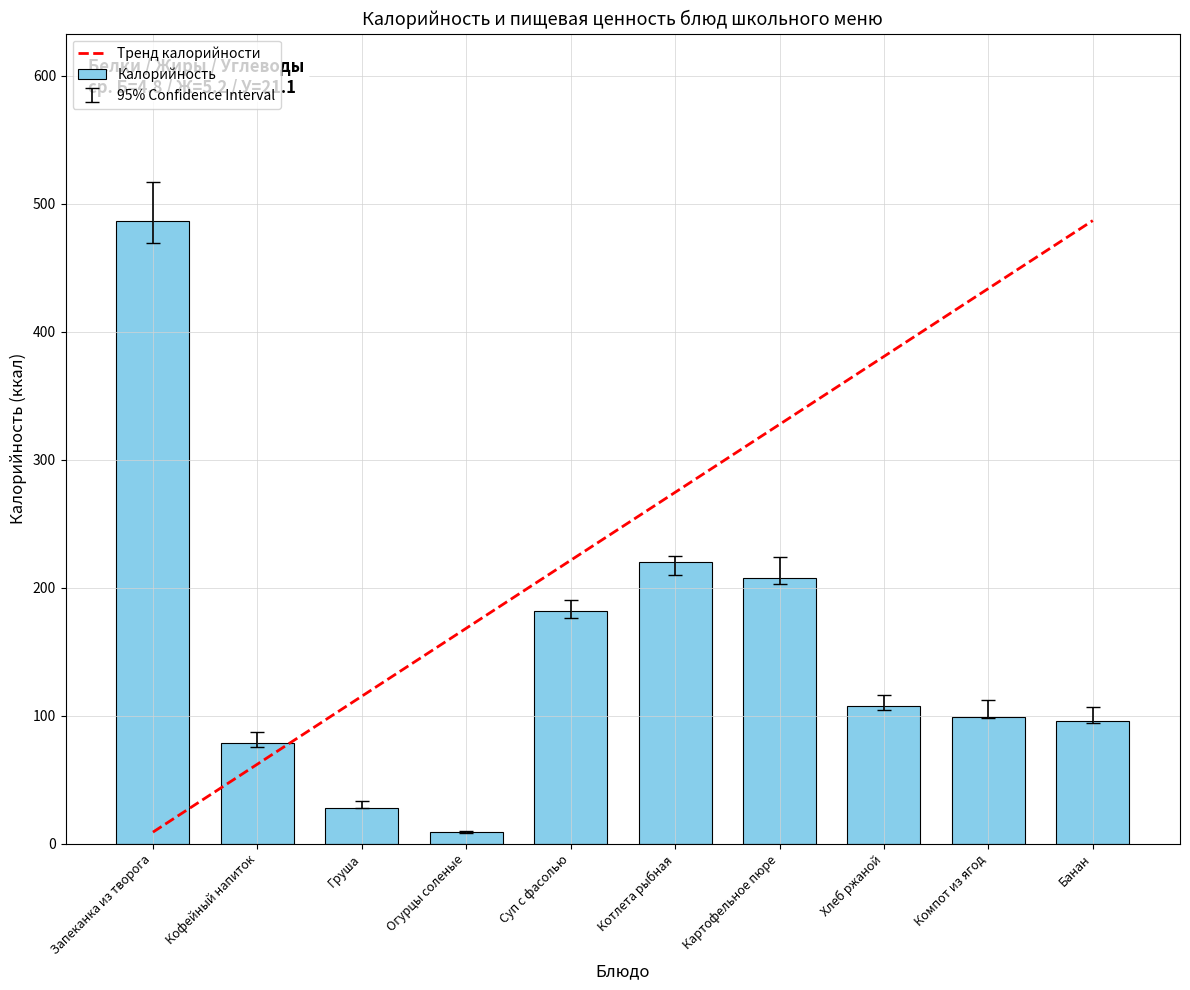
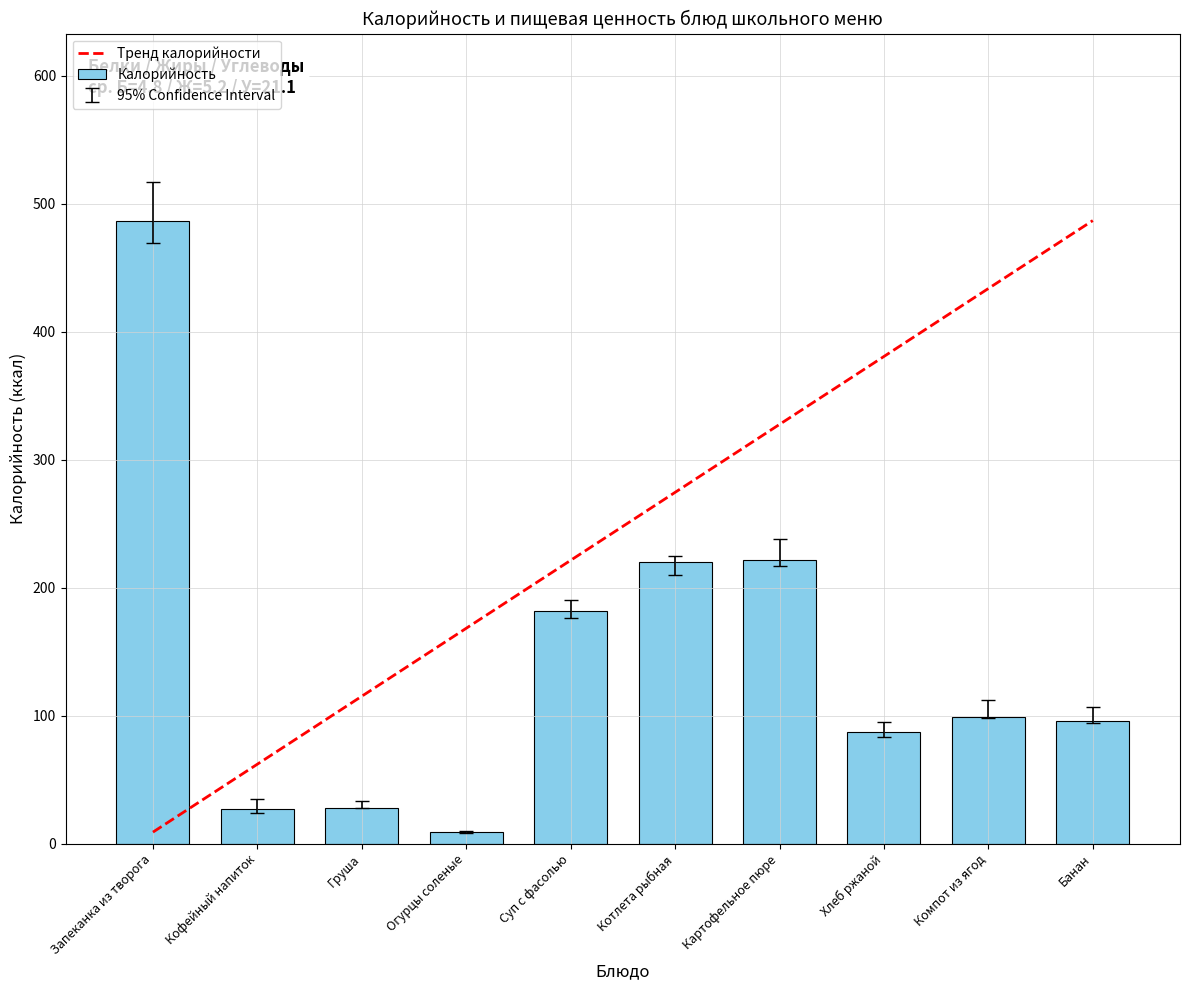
  {
    "Калорийность": {
      "Запеканка из творога": 487,
-     "Кофейный напиток": 79,
+     "Кофейный напиток": 27,
      "Груша": 28,
      "Огурцы соленые": 9,
      "Суп с фасолью": 182,
      "Котлета рыбная": 220,
-     "Картофельное пюре": 207,
-     "Хлеб ржаной": 108,
+     "Картофельное пюре": 222,
+     "Хлеб ржаной": 87,
      "Компот из ягод": 99,
      "Банан": 96
    },
    "Тренд калорийности": {
      "Запеканка из творога": 9,
      "Банан": 487
    }
  }
